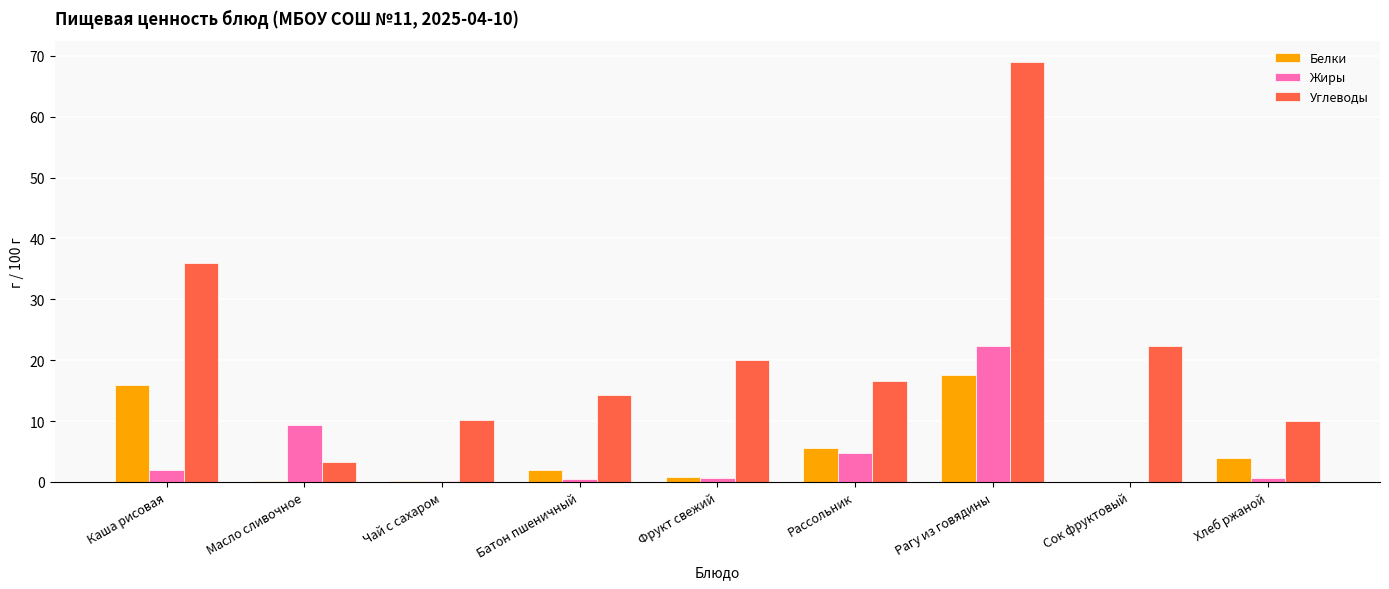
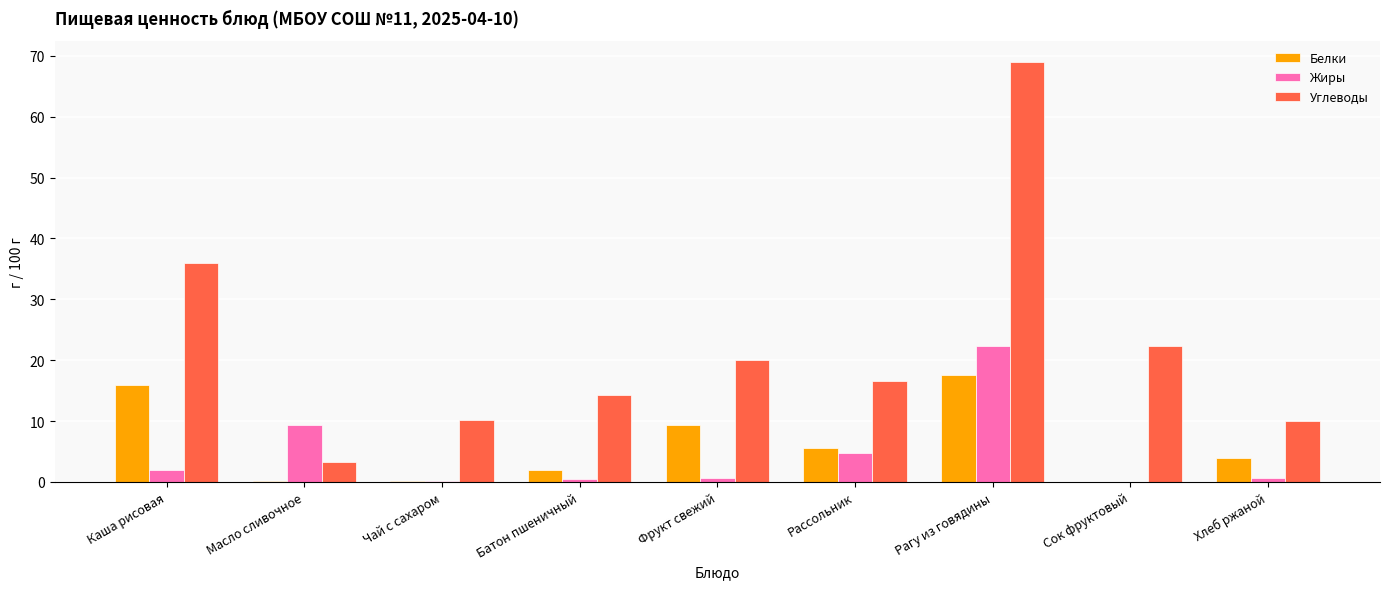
  {
    "Белки": {
      "Каша рисовая": 16,
      "Батон пшеничный": 2,
-     "Фрукт свежий": 1,
+     "Фрукт свежий": 9,
      "Рассольник": 6,
      "Рагу из говядины": 18,
      "Сок фруктовый": 0,
      "Хлеб ржаной": 4
    },
    "Жиры": {
      "Каша рисовая": 2,
      "Масло сливочное": 9,
      "Батон пшеничный": 1,
      "Фрукт свежий": 1,
      "Рассольник": 5,
      "Рагу из говядины": 22,
      "Сок фруктовый": 0,
      "Хлеб ржаной": 1
    },
    "Углеводы": {
      "Каша рисовая": 36,
      "Масло сливочное": 3,
      "Чай с сахаром": 10,
      "Батон пшеничный": 14,
      "Фрукт свежий": 20,
      "Рассольник": 17,
      "Рагу из говядины": 69,
      "Сок фруктовый": 22,
      "Хлеб ржаной": 10
    }
  }
